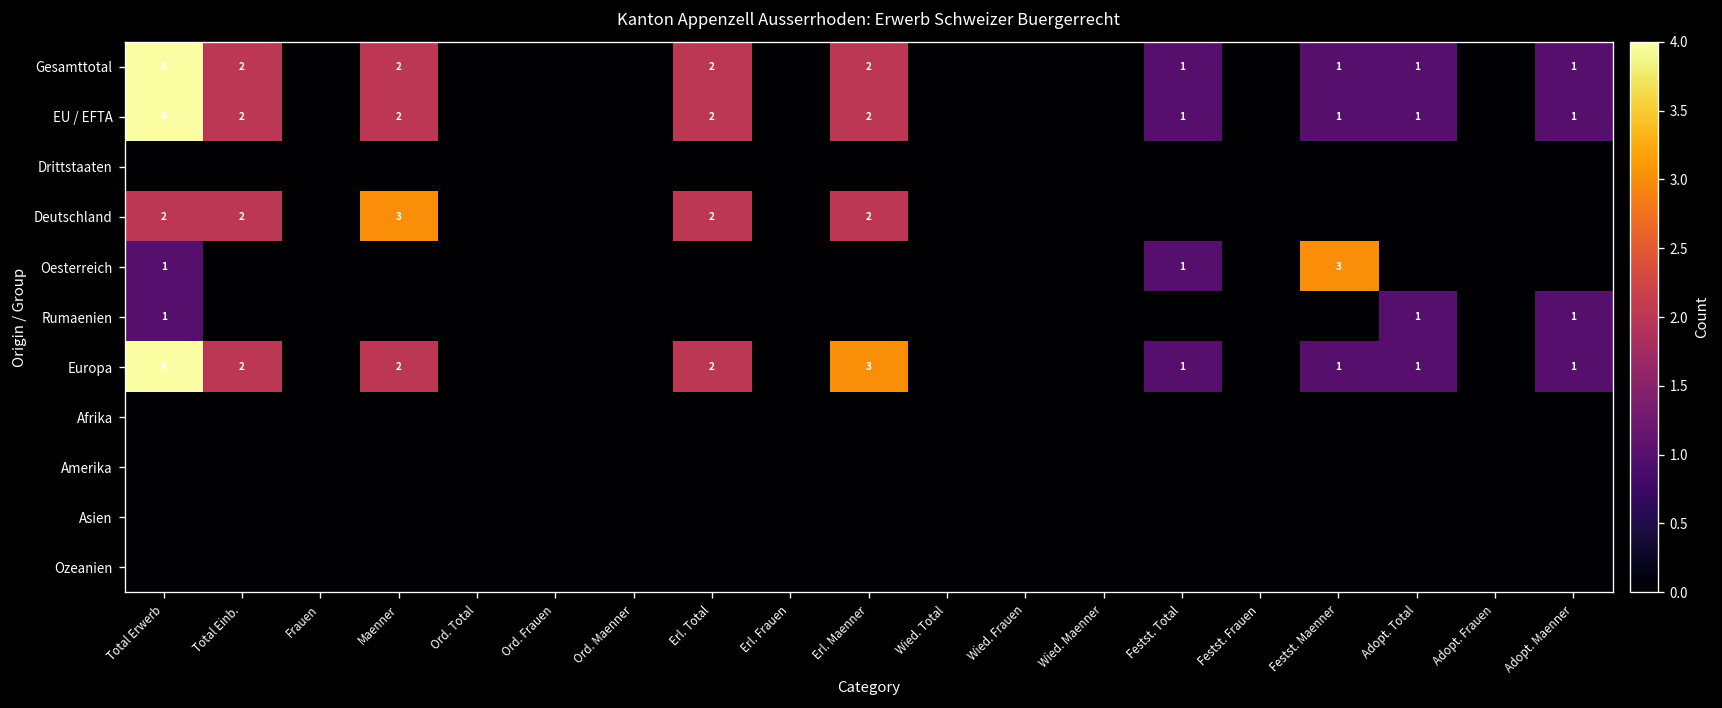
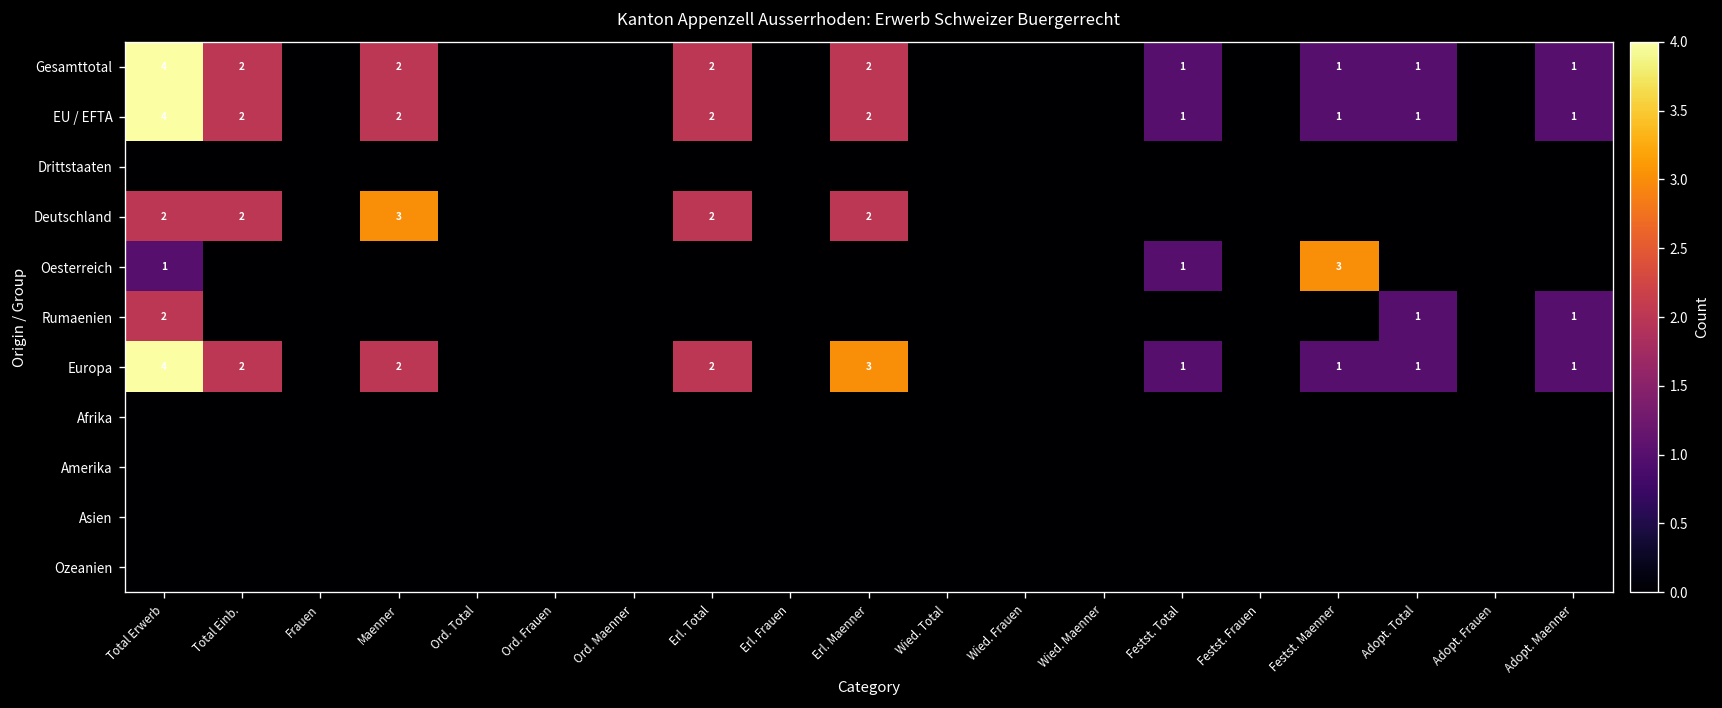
  {
    "Gesamttotal": {
      "Total Erwerb": 4,
      "Total Einb.": 2,
      "Maenner": 2,
      "Erl. Total": 2,
      "Erl. Maenner": 2,
      "Festst. Total": 1,
      "Festst. Maenner": 1,
      "Adopt. Total": 1,
      "Adopt. Maenner": 1
    },
    "EU / EFTA": {
      "Total Erwerb": 4,
      "Total Einb.": 2,
      "Maenner": 2,
      "Erl. Total": 2,
      "Erl. Maenner": 2,
      "Festst. Total": 1,
      "Festst. Maenner": 1,
      "Adopt. Total": 1,
      "Adopt. Maenner": 1
    },
    "Deutschland": {
      "Total Erwerb": 2,
      "Total Einb.": 2,
      "Maenner": 3,
      "Erl. Total": 2,
      "Erl. Maenner": 2
    },
    "Oesterreich": {
      "Total Erwerb": 1,
      "Festst. Total": 1,
      "Festst. Maenner": 3
    },
    "Rumaenien": {
-     "Total Erwerb": 1,
+     "Total Erwerb": 2,
      "Adopt. Total": 1,
      "Adopt. Maenner": 1
    },
    "Europa": {
      "Total Erwerb": 4,
      "Total Einb.": 2,
      "Maenner": 2,
      "Erl. Total": 2,
      "Erl. Maenner": 3,
      "Festst. Total": 1,
      "Festst. Maenner": 1,
      "Adopt. Total": 1,
      "Adopt. Maenner": 1
    }
  }
